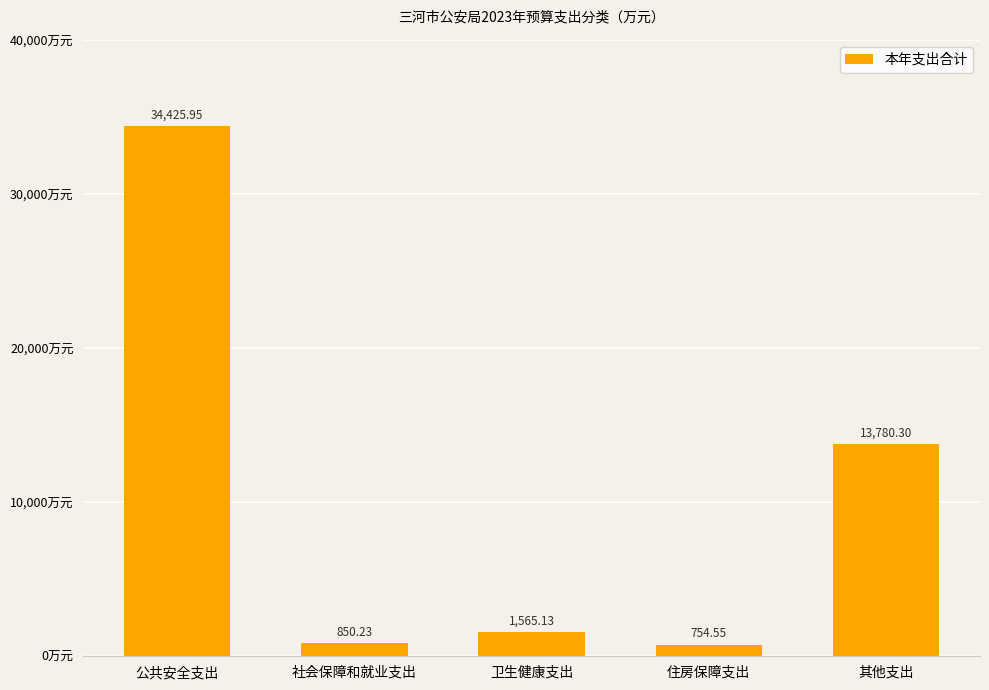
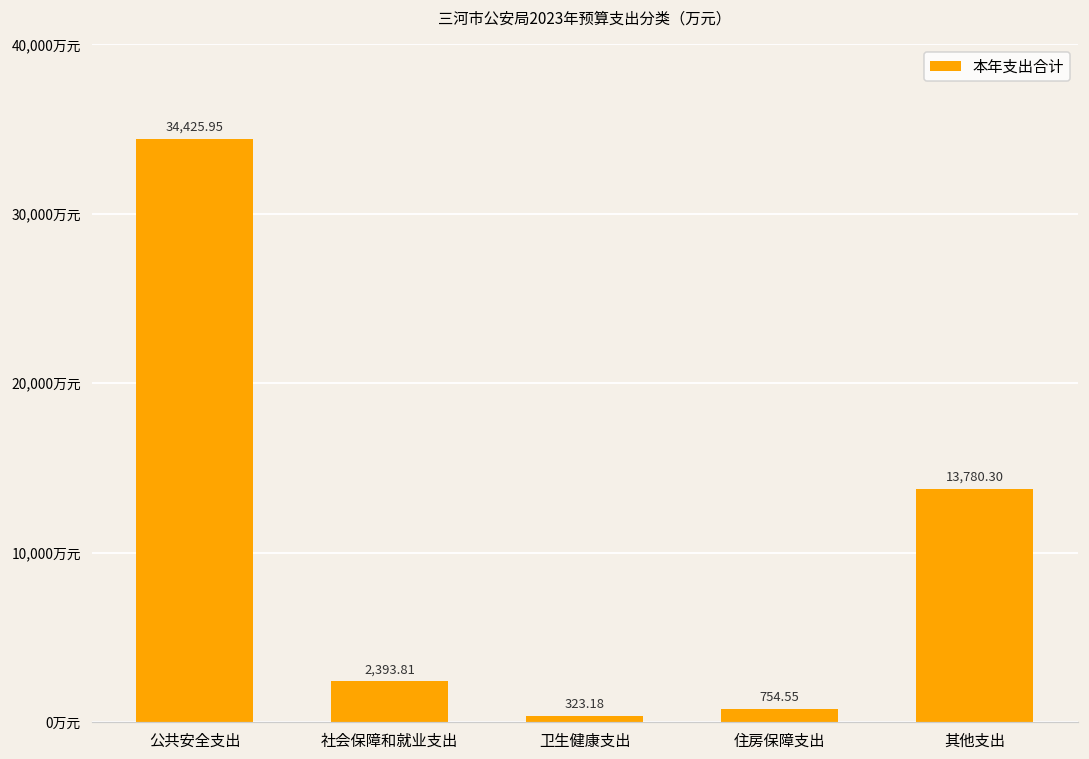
  {
    "公共安全支出": "34,425.95",
-   "社会保障和就业支出": "850.23",
-   "卫生健康支出": "1,565.13",
+   "社会保障和就业支出": "2,393.81",
+   "卫生健康支出": "323.18",
    "住房保障支出": "754.55",
    "其他支出": "13,780.30"
  }
